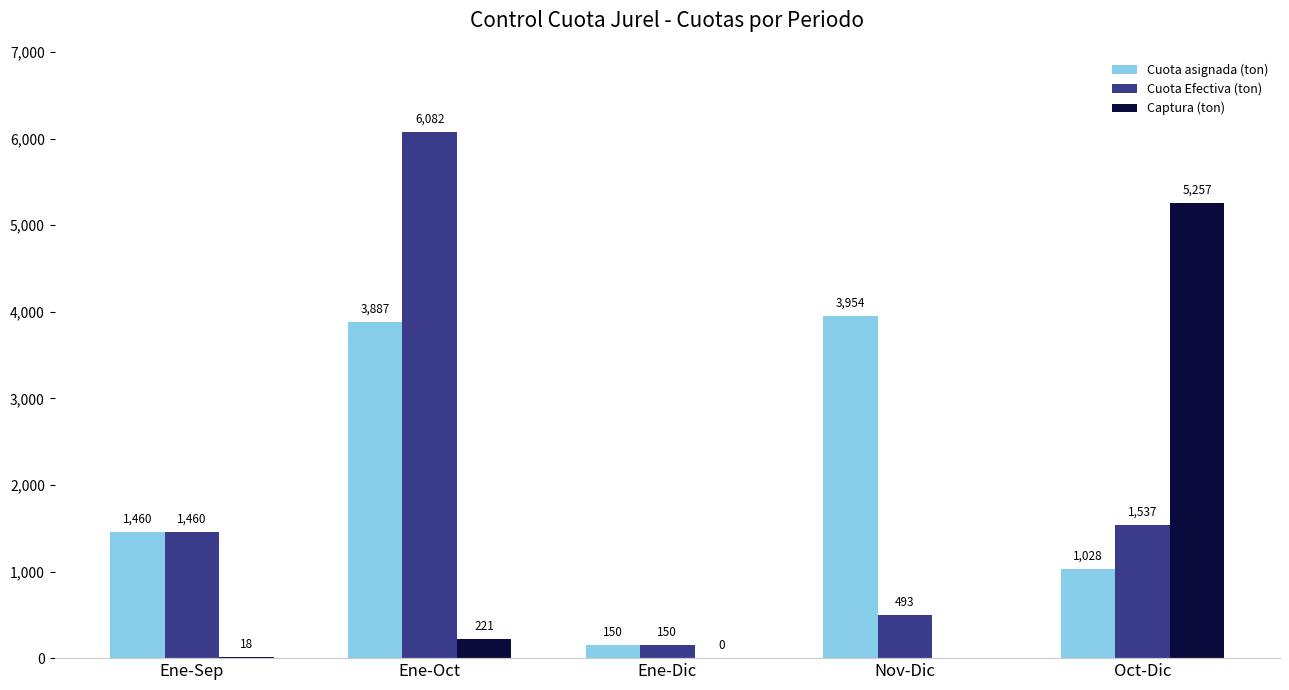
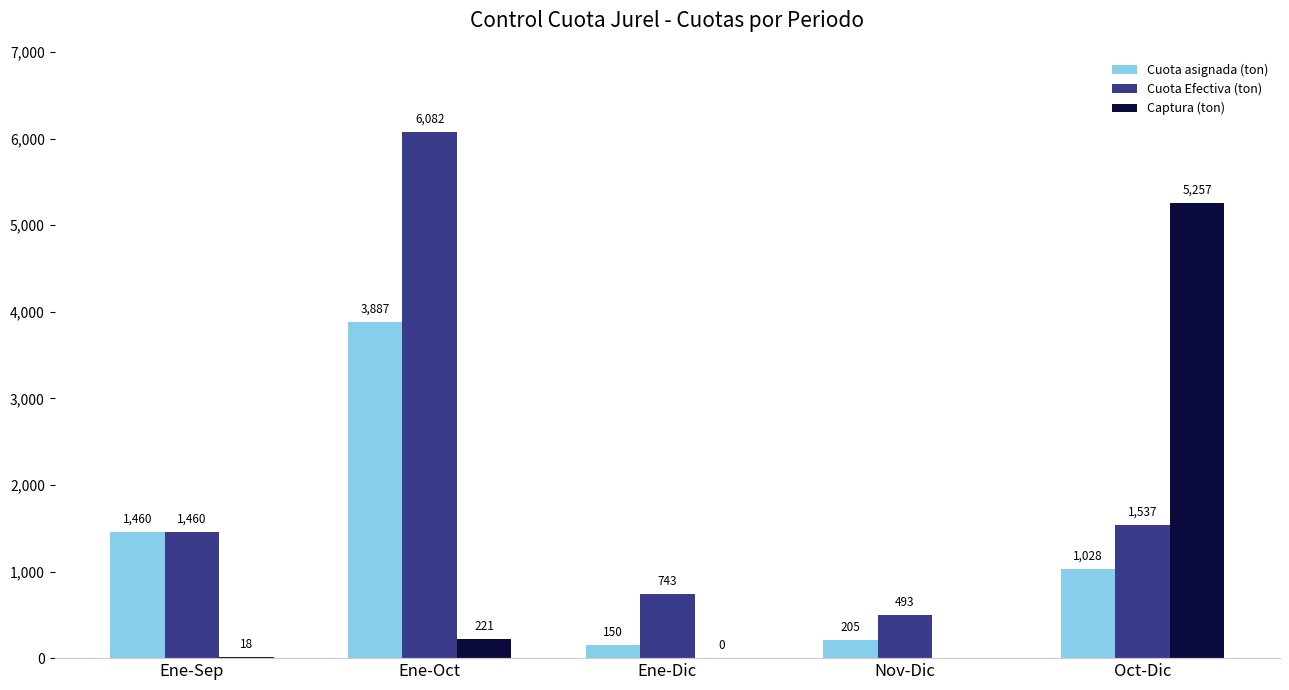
  {
    "Cuota asignada (ton)": {
      "Ene-Sep": "1,460",
      "Ene-Oct": "3,887",
      "Ene-Dic": "150",
-     "Nov-Dic": "3,954",
+     "Nov-Dic": "205",
      "Oct-Dic": "1,028"
    },
    "Cuota Efectiva (ton)": {
      "Ene-Sep": "1,460",
      "Ene-Oct": "6,082",
-     "Ene-Dic": "150",
+     "Ene-Dic": "743",
      "Nov-Dic": "493",
      "Oct-Dic": "1,537"
    },
    "Captura (ton)": {
      "Ene-Sep": "18",
      "Ene-Oct": "221",
      "Ene-Dic": "0",
      "Oct-Dic": "5,257"
    }
  }
